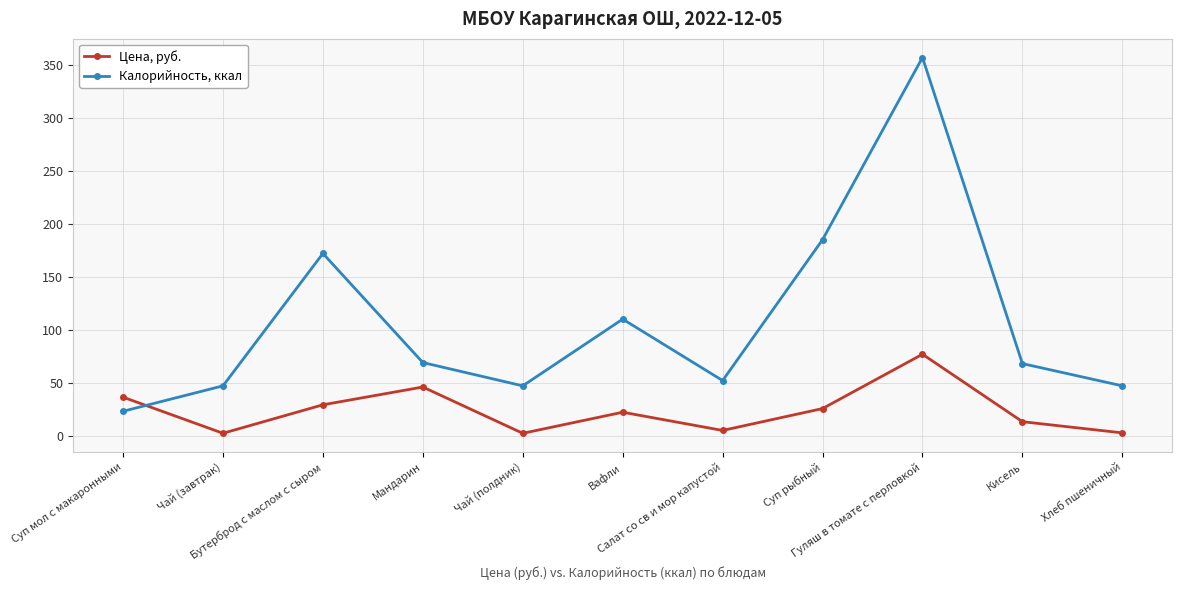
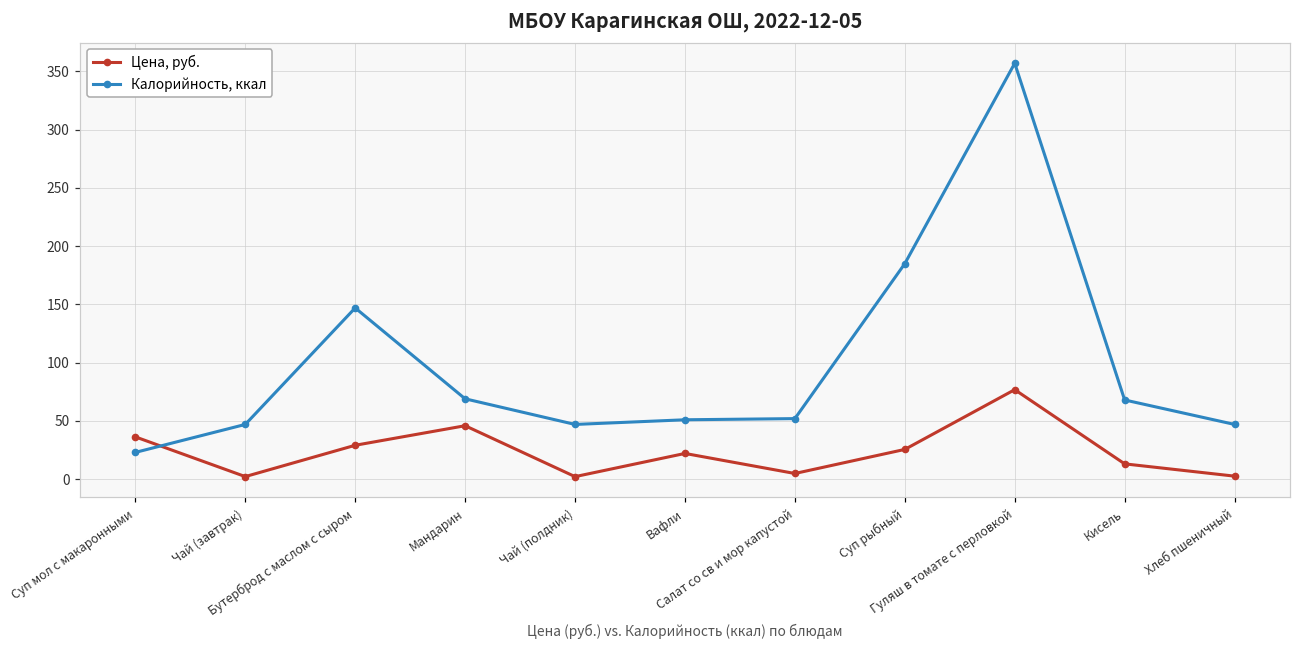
  {
    "Цена, руб.": {
      "Суп мол с макаронными": 36,
      "Чай (завтрак)": 2,
      "Бутерброд с маслом с сыром": 29,
      "Мандарин": 46,
      "Чай (полдник)": 2,
      "Вафли": 22,
      "Салат со св и мор капустой": 5,
      "Суп рыбный": 26,
      "Гуляш в томате с перловкой": 77,
      "Кисель": 13,
      "Хлеб пшеничный": 3
    },
    "Калорийность, ккал": {
      "Суп мол с макаронными": 23,
      "Чай (завтрак)": 47,
-     "Бутерброд с маслом с сыром": 172,
+     "Бутерброд с маслом с сыром": 147,
      "Мандарин": 69,
      "Чай (полдник)": 47,
-     "Вафли": 110,
+     "Вафли": 51,
      "Салат со св и мор капустой": 52,
      "Суп рыбный": 185,
      "Гуляш в томате с перловкой": 357,
      "Кисель": 68,
      "Хлеб пшеничный": 47
    }
  }
